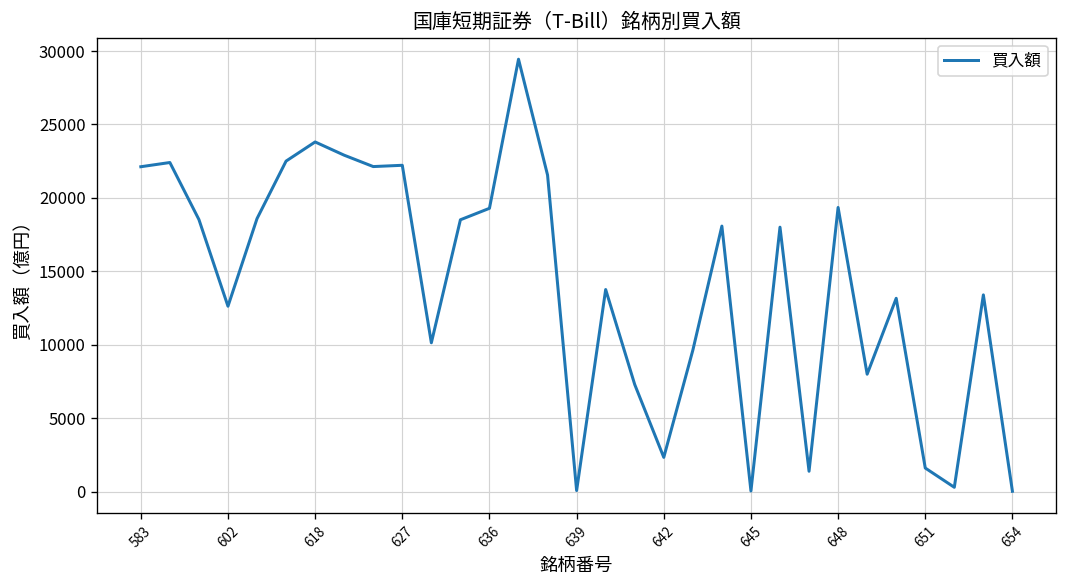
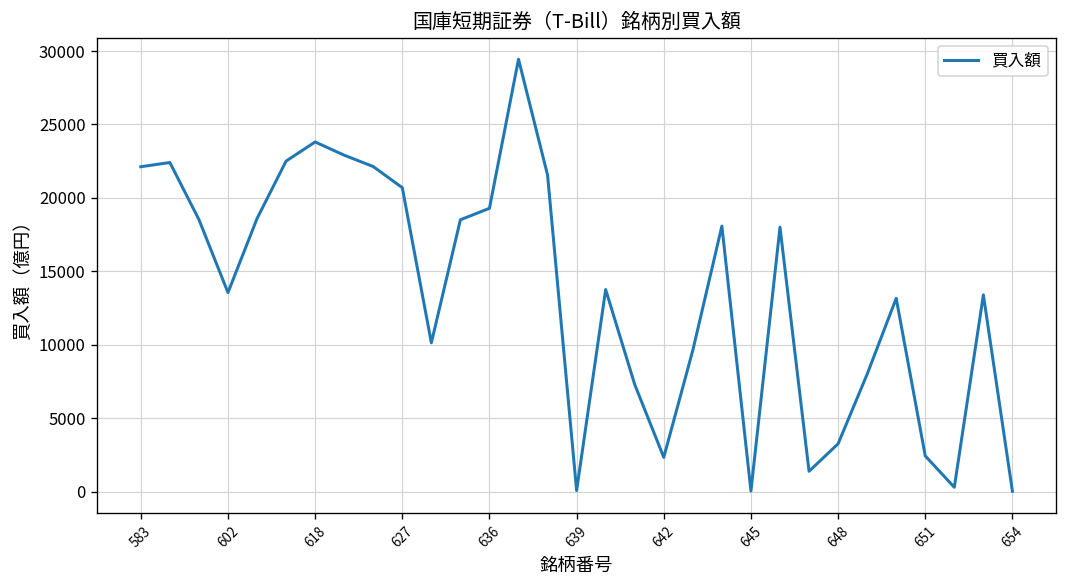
  {
    "583": 22100,
-   "602": 12600,
+   "602": 13600,
    "618": 23800,
-   "627": 22200,
+   "627": 20700,
    "636": 19300,
    "639": 100,
    "642": 2300,
    "645": 0,
-   "648": 19300,
-   "651": 1600,
+   "648": 3300,
+   "651": 2400,
    "654": 0
  }
